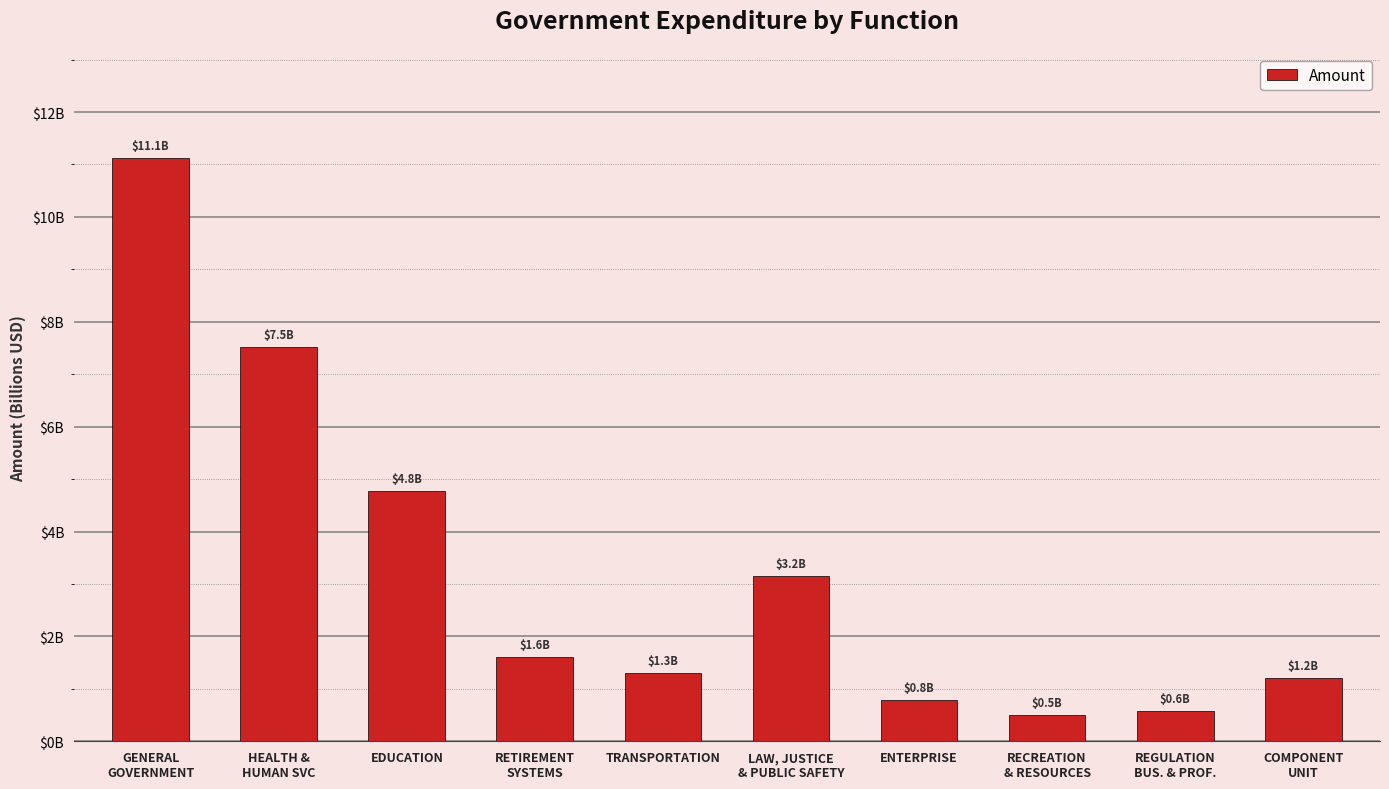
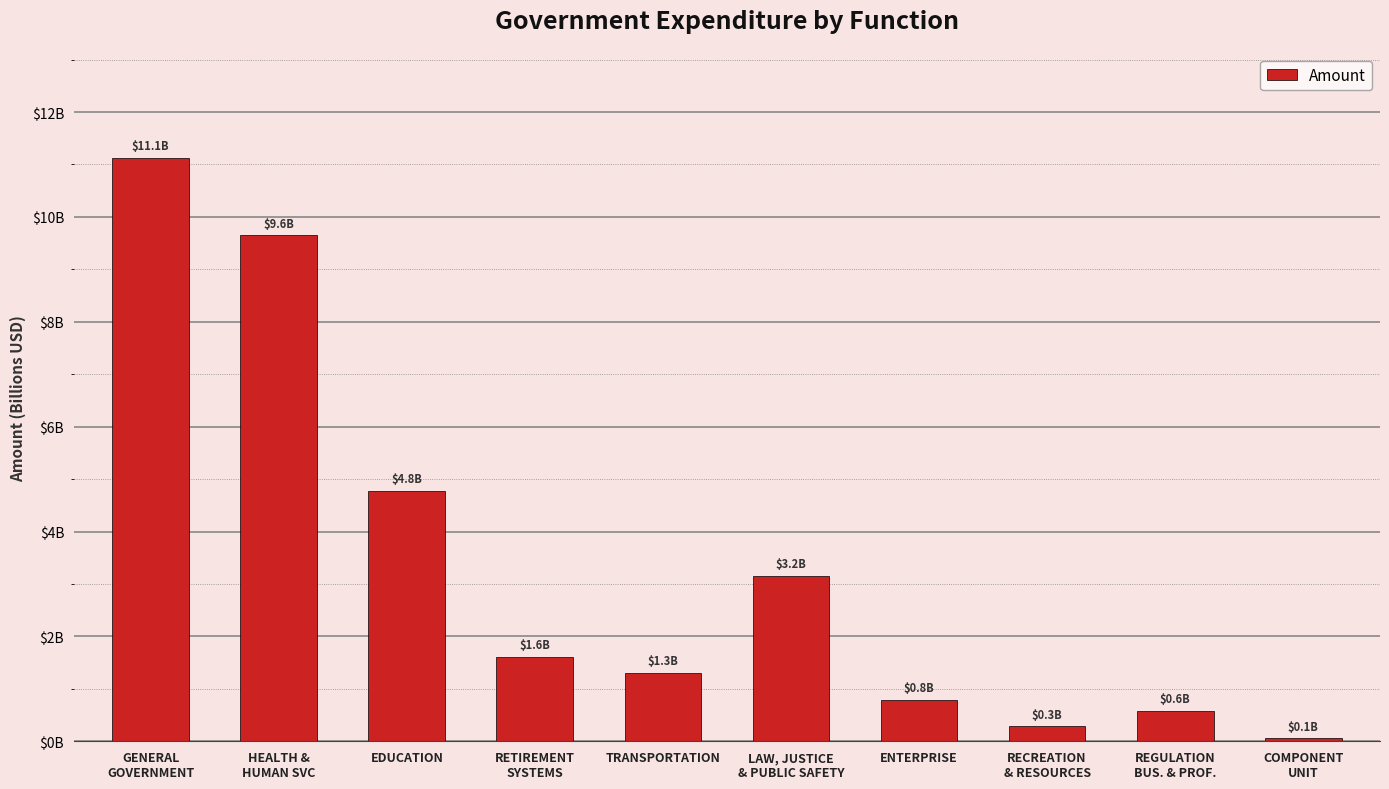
  {
    "GENERAL GOVERNMENT": "$11.1B",
-   "HEALTH & HUMAN SVC": "$7.5B",
+   "HEALTH & HUMAN SVC": "$9.6B",
    "EDUCATION": "$4.8B",
    "RETIREMENT SYSTEMS": "$1.6B",
    "TRANSPORTATION": "$1.3B",
    "LAW, JUSTICE & PUBLIC SAFETY": "$3.2B",
    "ENTERPRISE": "$0.8B",
-   "RECREATION & RESOURCES": "$0.5B",
+   "RECREATION & RESOURCES": "$0.3B",
    "REGULATION BUS. & PROF.": "$0.6B",
-   "COMPONENT UNIT": "$1.2B"
+   "COMPONENT UNIT": "$0.1B"
  }
